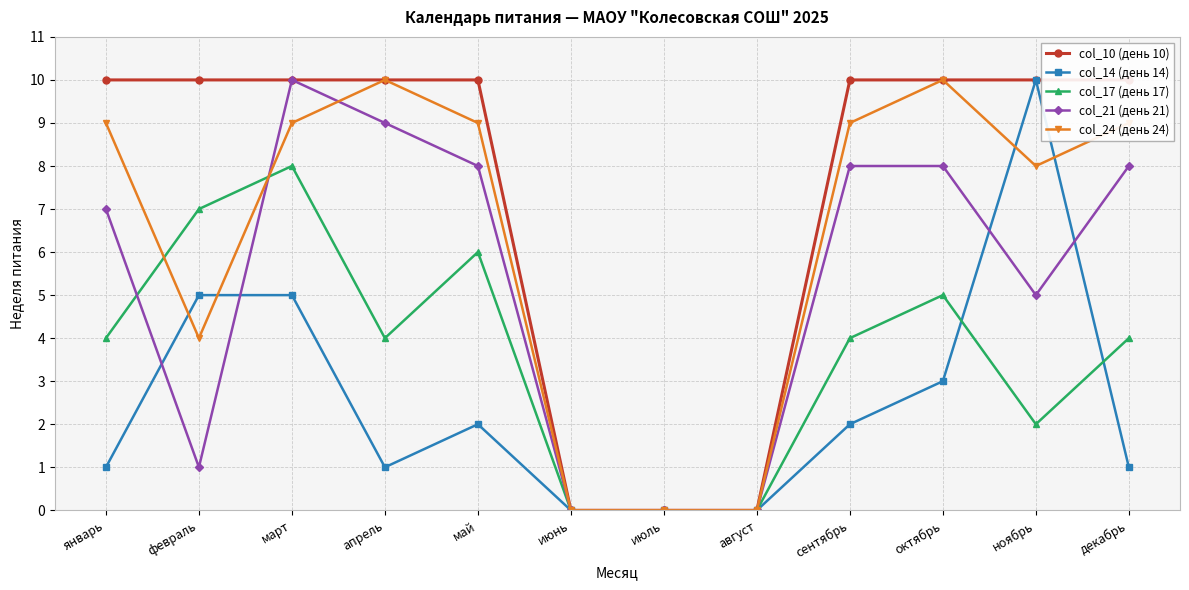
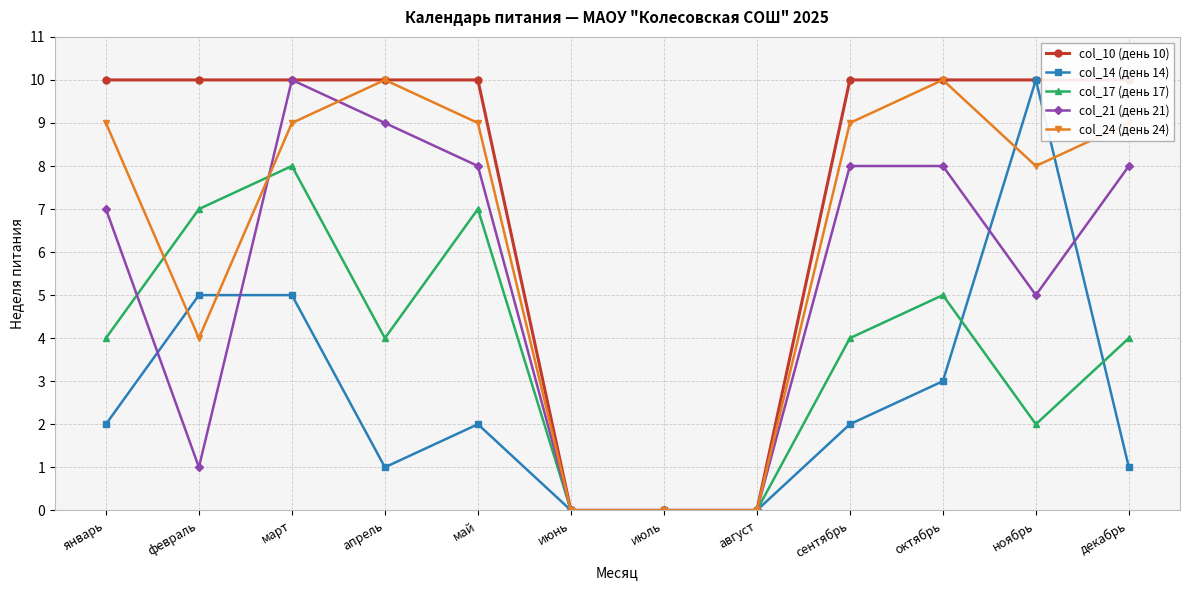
  {
    "col_10 (день 10)": {
      "январь": 10,
      "февраль": 10,
      "май": 10,
      "сентябрь": 10
    },
    "col_14 (день 14)": {
-     "январь": 1,
+     "январь": 2,
      "февраль": 5,
      "март": 5,
      "апрель": 1,
      "май": 2,
      "сентябрь": 2,
      "октябрь": 3,
      "декабрь": 1
    },
    "col_17 (день 17)": {
      "январь": 4,
      "февраль": 7,
      "март": 8,
      "апрель": 4,
-     "май": 6,
+     "май": 7,
      "сентябрь": 4,
      "октябрь": 5,
      "ноябрь": 2,
      "декабрь": 4
    },
    "col_21 (день 21)": {
      "январь": 7,
      "февраль": 1,
      "апрель": 9,
      "май": 8,
      "сентябрь": 8,
      "октябрь": 8,
      "ноябрь": 5,
      "декабрь": 8
    },
    "col_24 (день 24)": {
      "январь": 9,
      "февраль": 4,
      "март": 9,
      "май": 9,
      "сентябрь": 9,
      "ноябрь": 8
    }
  }
